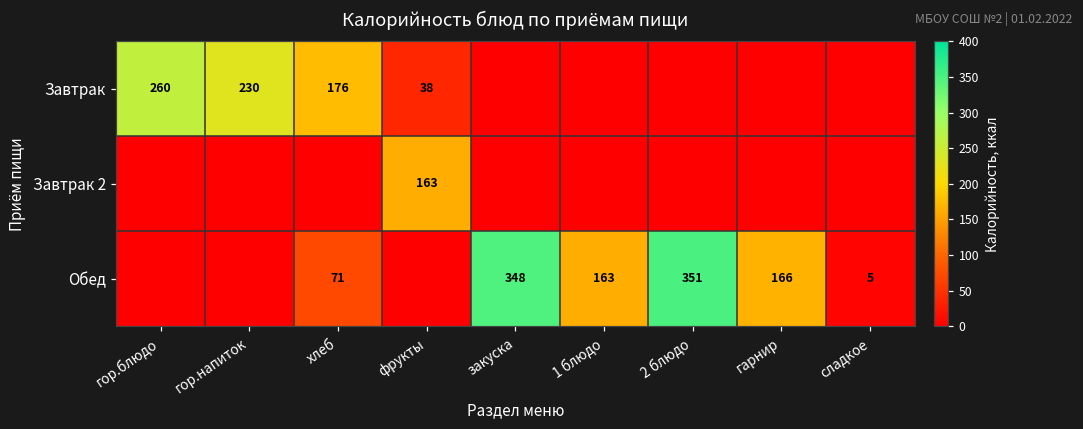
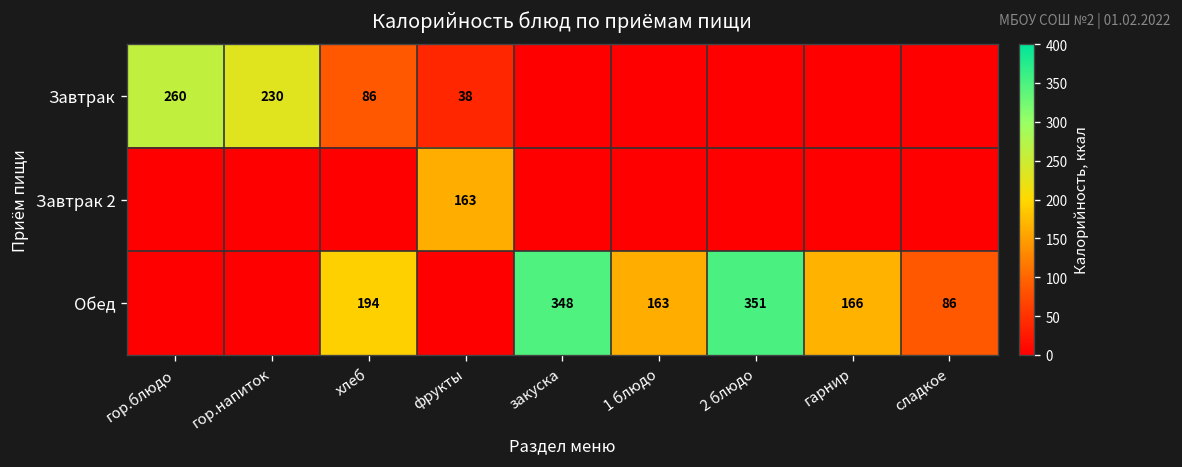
  {
    "Завтрак": {
      "гор.блюдо": 260,
      "гор.напиток": 230,
-     "хлеб": 176,
+     "хлеб": 86,
      "фрукты": 38
    },
    "Завтрак 2": {
      "фрукты": 163
    },
    "Обед": {
-     "хлеб": 71,
+     "хлеб": 194,
      "закуска": 348,
      "1 блюдо": 163,
      "2 блюдо": 351,
      "гарнир": 166,
-     "сладкое": 5
+     "сладкое": 86
    }
  }
